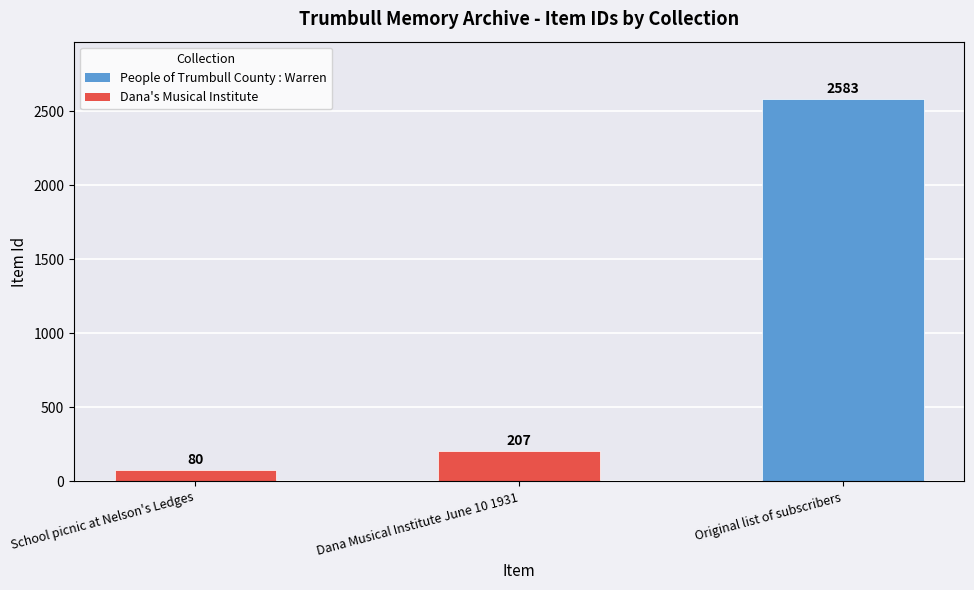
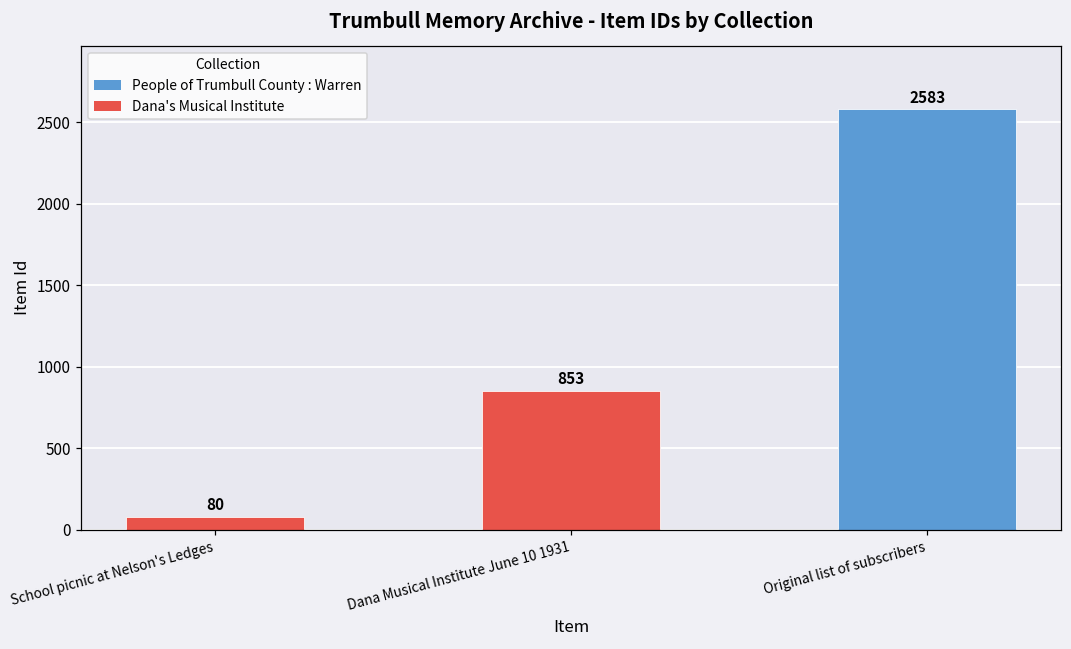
  {
    "School picnic at Nelson's Ledges": 80,
-   "Dana Musical Institute June 10 1931": 207,
+   "Dana Musical Institute June 10 1931": 853,
    "Original list of subscribers": 2583
  }
